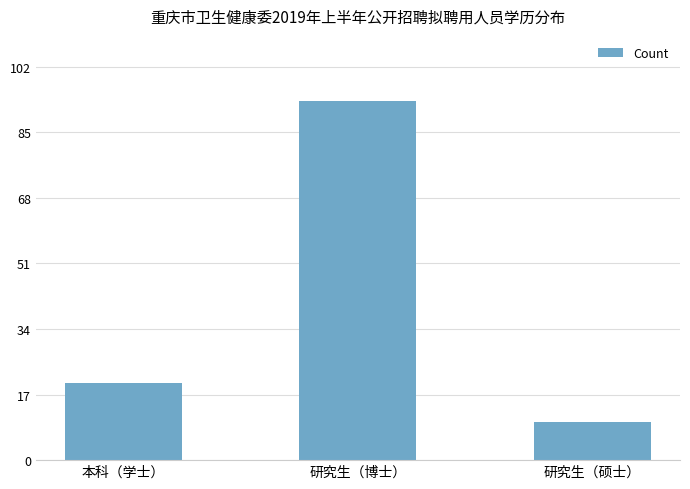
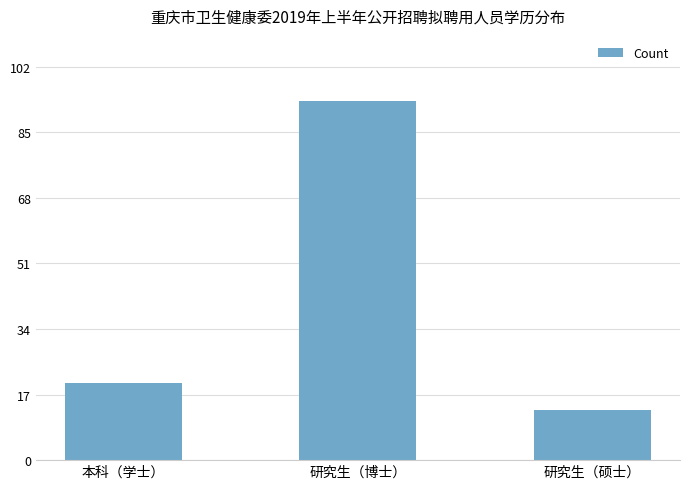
  {
    "本科（学士）": 20,
    "研究生（博士）": 93,
-   "研究生（硕士）": 10
+   "研究生（硕士）": 13
  }
